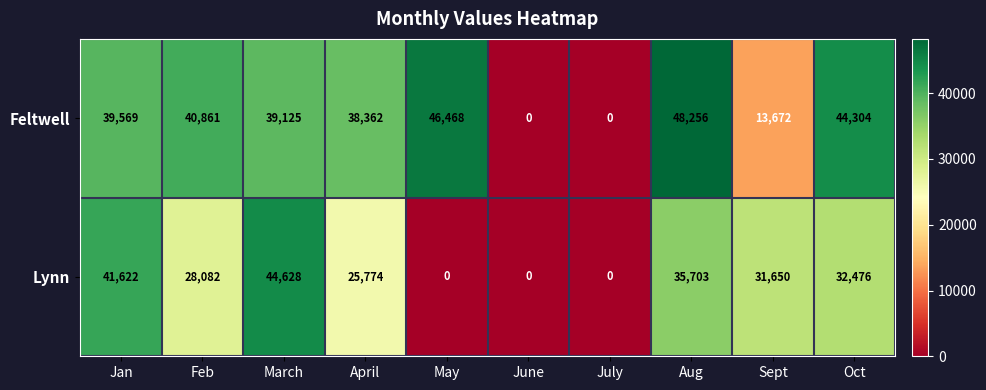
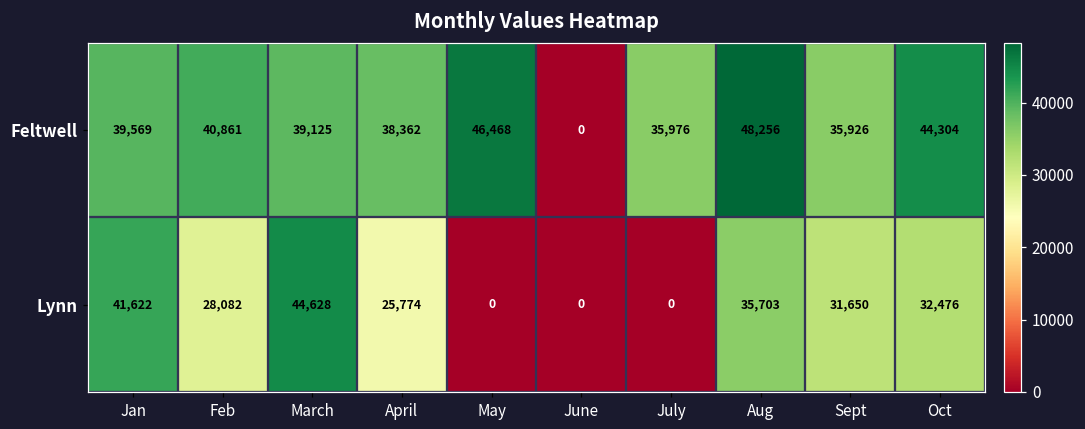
  {
    "Feltwell": {
      "Jan": "39,569",
      "Feb": "40,861",
      "March": "39,125",
      "April": "38,362",
      "May": "46,468",
      "June": "0",
-     "July": "0",
+     "July": "35,976",
      "Aug": "48,256",
-     "Sept": "13,672",
+     "Sept": "35,926",
      "Oct": "44,304"
    },
    "Lynn": {
      "Jan": "41,622",
      "Feb": "28,082",
      "March": "44,628",
      "April": "25,774",
      "May": "0",
      "June": "0",
      "July": "0",
      "Aug": "35,703",
      "Sept": "31,650",
      "Oct": "32,476"
    }
  }
